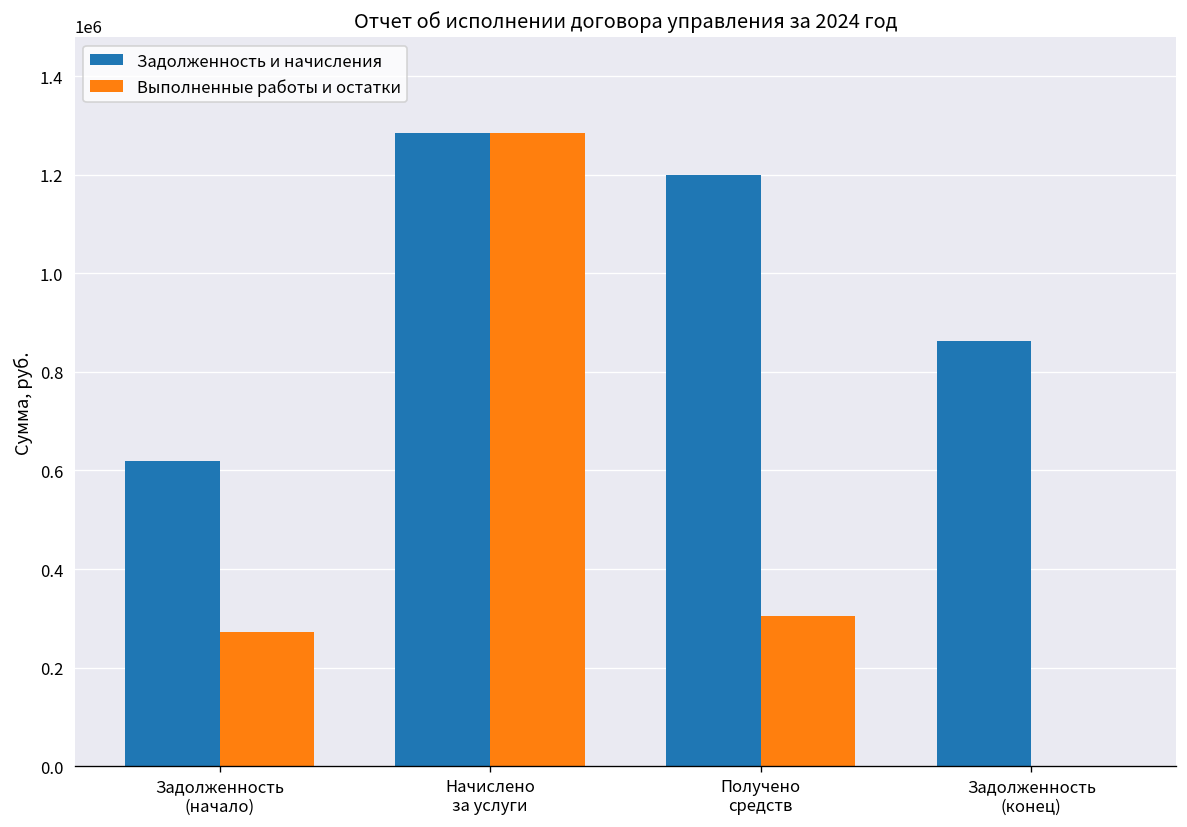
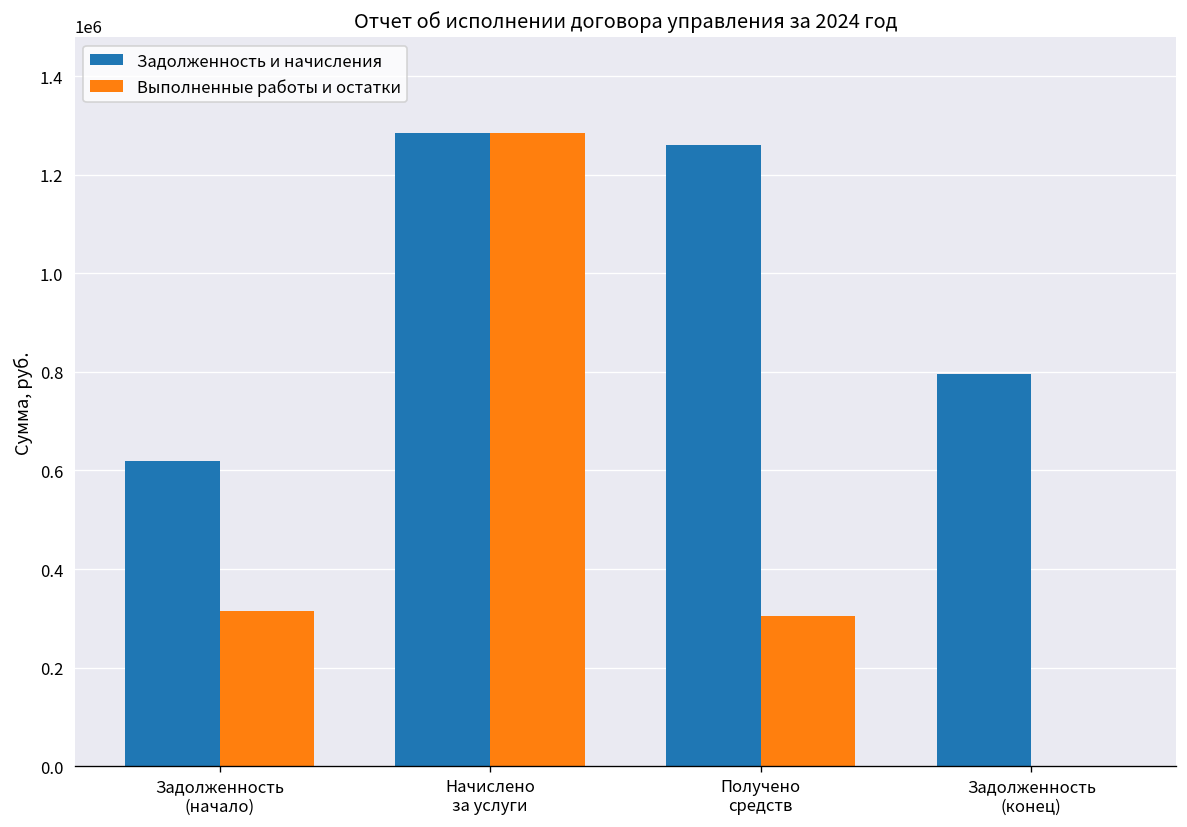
  {
    "Задолженность и начисления": {
      "Задолженность (начало)": 620000,
      "Начислено за услуги": 1290000,
-     "Получено средств": 1200000,
-     "Задолженность (конец)": 860000
+     "Получено средств": 1260000,
+     "Задолженность (конец)": 800000
    },
    "Выполненные работы и остатки": {
-     "Задолженность (начало)": 270000,
+     "Задолженность (начало)": 320000,
      "Начислено за услуги": 1290000,
      "Получено средств": 300000,
      "Задолженность (конец)": 0
    }
  }
